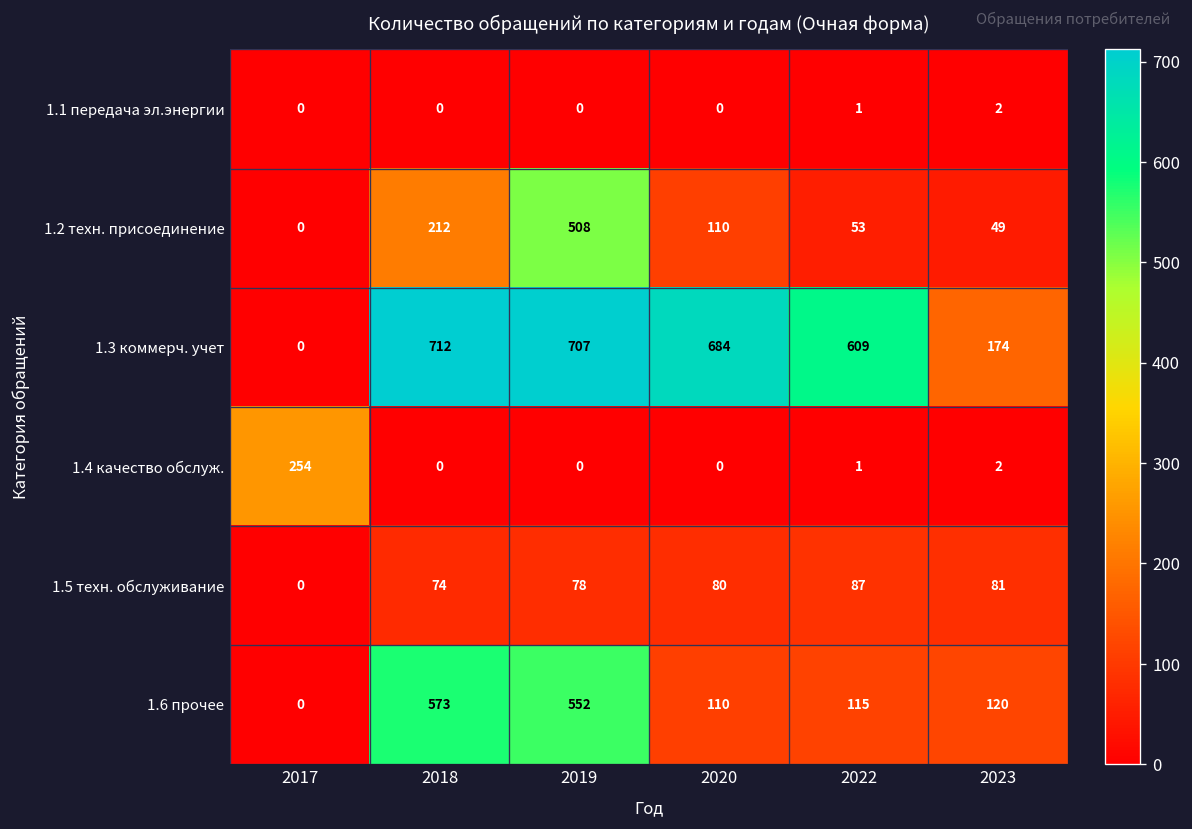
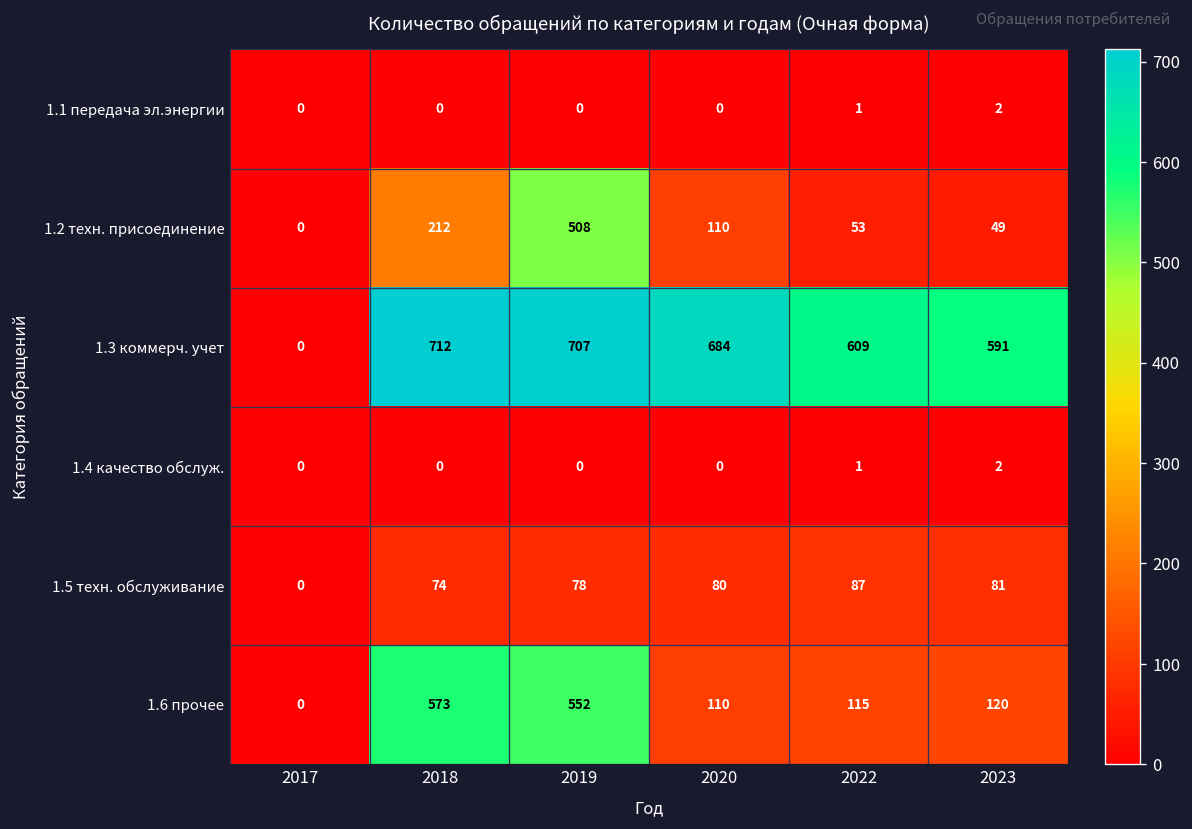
  {
    "1.1 передача эл.энергии": {
      "2017": 0,
      "2018": 0,
      "2019": 0,
      "2020": 0,
      "2022": 1,
      "2023": 2
    },
    "1.2 техн. присоединение": {
      "2017": 0,
      "2018": 212,
      "2019": 508,
      "2020": 110,
      "2022": 53,
      "2023": 49
    },
    "1.3 коммерч. учет": {
      "2017": 0,
      "2018": 712,
      "2019": 707,
      "2020": 684,
      "2022": 609,
-     "2023": 174
+     "2023": 591
    },
    "1.4 качество обслуж.": {
-     "2017": 254,
+     "2017": 0,
      "2018": 0,
      "2019": 0,
      "2020": 0,
      "2022": 1,
      "2023": 2
    },
    "1.5 техн. обслуживание": {
      "2017": 0,
      "2018": 74,
      "2019": 78,
      "2020": 80,
      "2022": 87,
      "2023": 81
    },
    "1.6 прочее": {
      "2017": 0,
      "2018": 573,
      "2019": 552,
      "2020": 110,
      "2022": 115,
      "2023": 120
    }
  }
